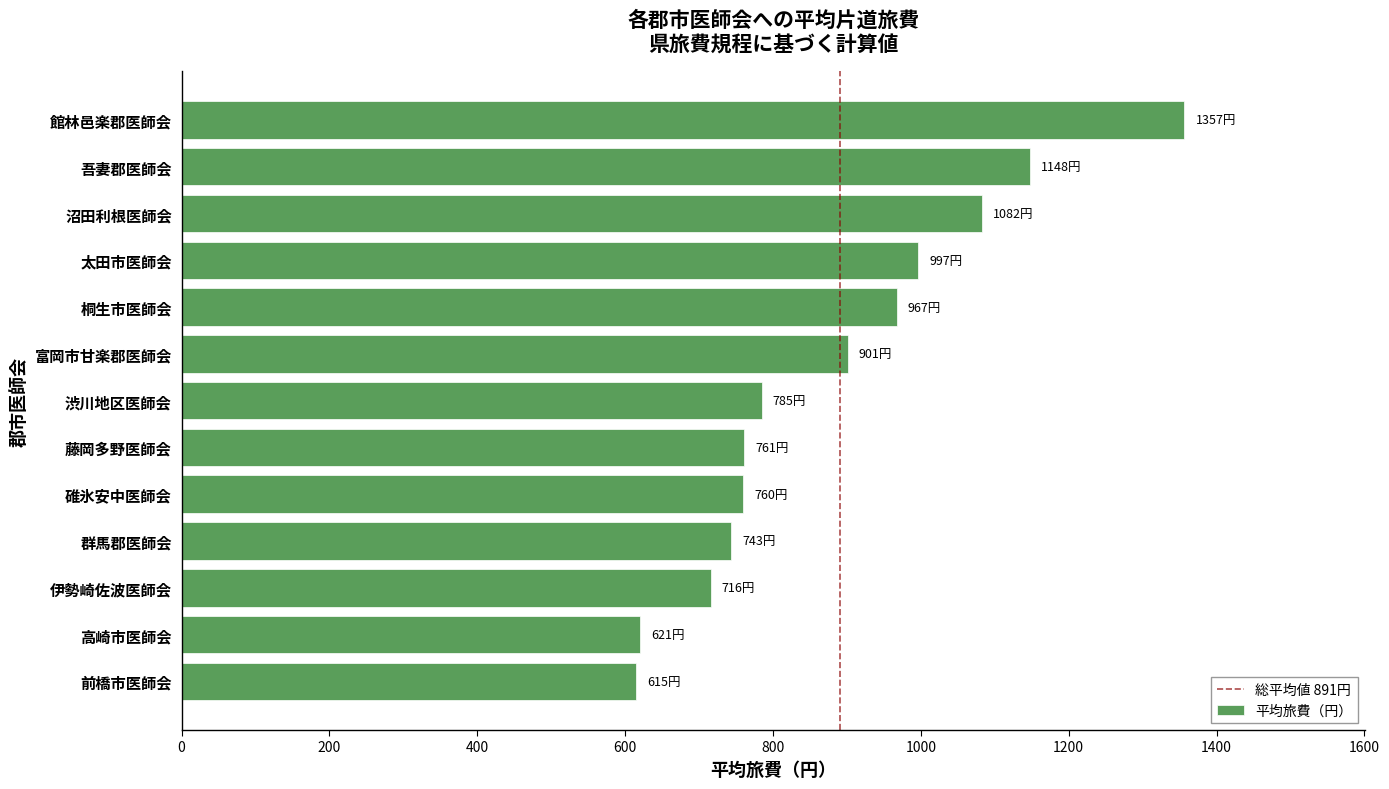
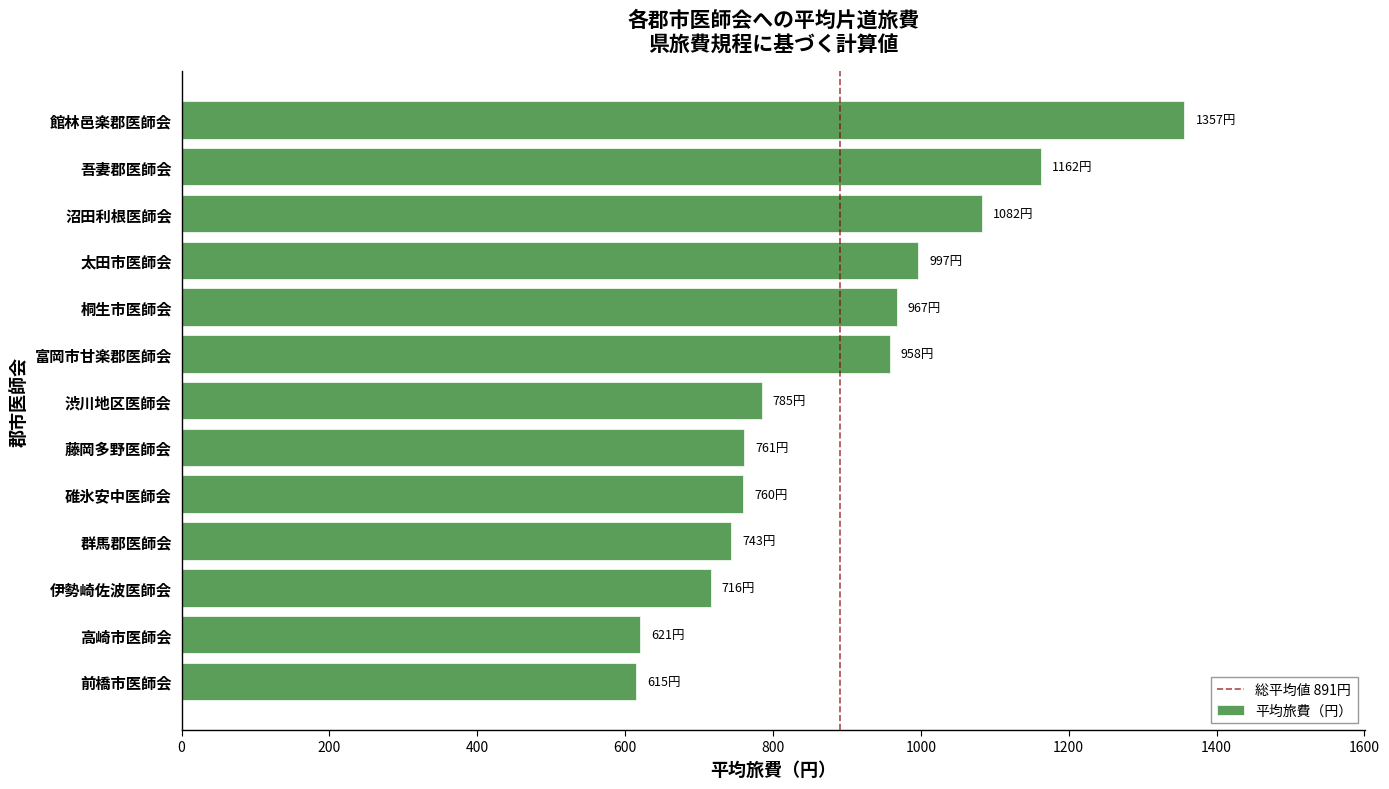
  {
    "館林邑楽郡医師会": "1357円",
-   "吾妻郡医師会": "1148円",
+   "吾妻郡医師会": "1162円",
    "沼田利根医師会": "1082円",
    "太田市医師会": "997円",
    "桐生市医師会": "967円",
-   "富岡市甘楽郡医師会": "901円",
+   "富岡市甘楽郡医師会": "958円",
    "渋川地区医師会": "785円",
    "藤岡多野医師会": "761円",
    "碓氷安中医師会": "760円",
    "群馬郡医師会": "743円",
    "伊勢崎佐波医師会": "716円",
    "高崎市医師会": "621円",
    "前橋市医師会": "615円"
  }
